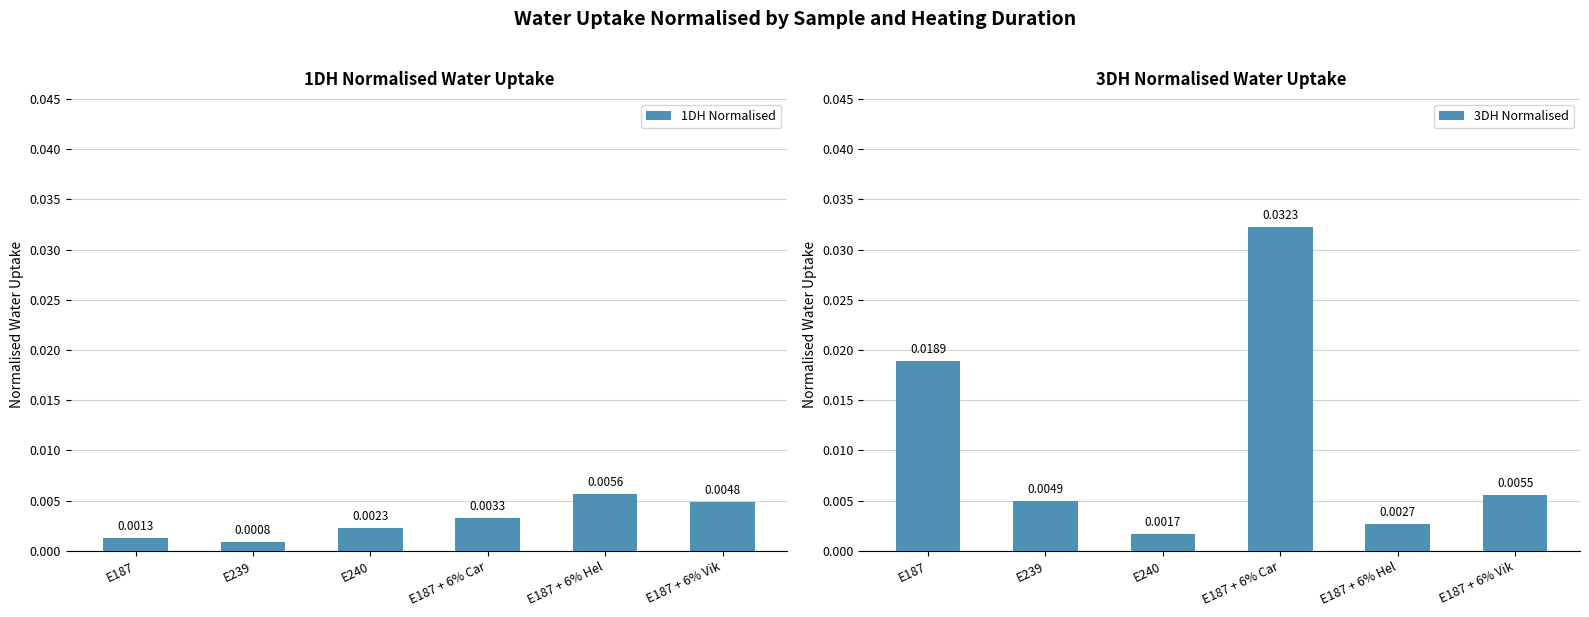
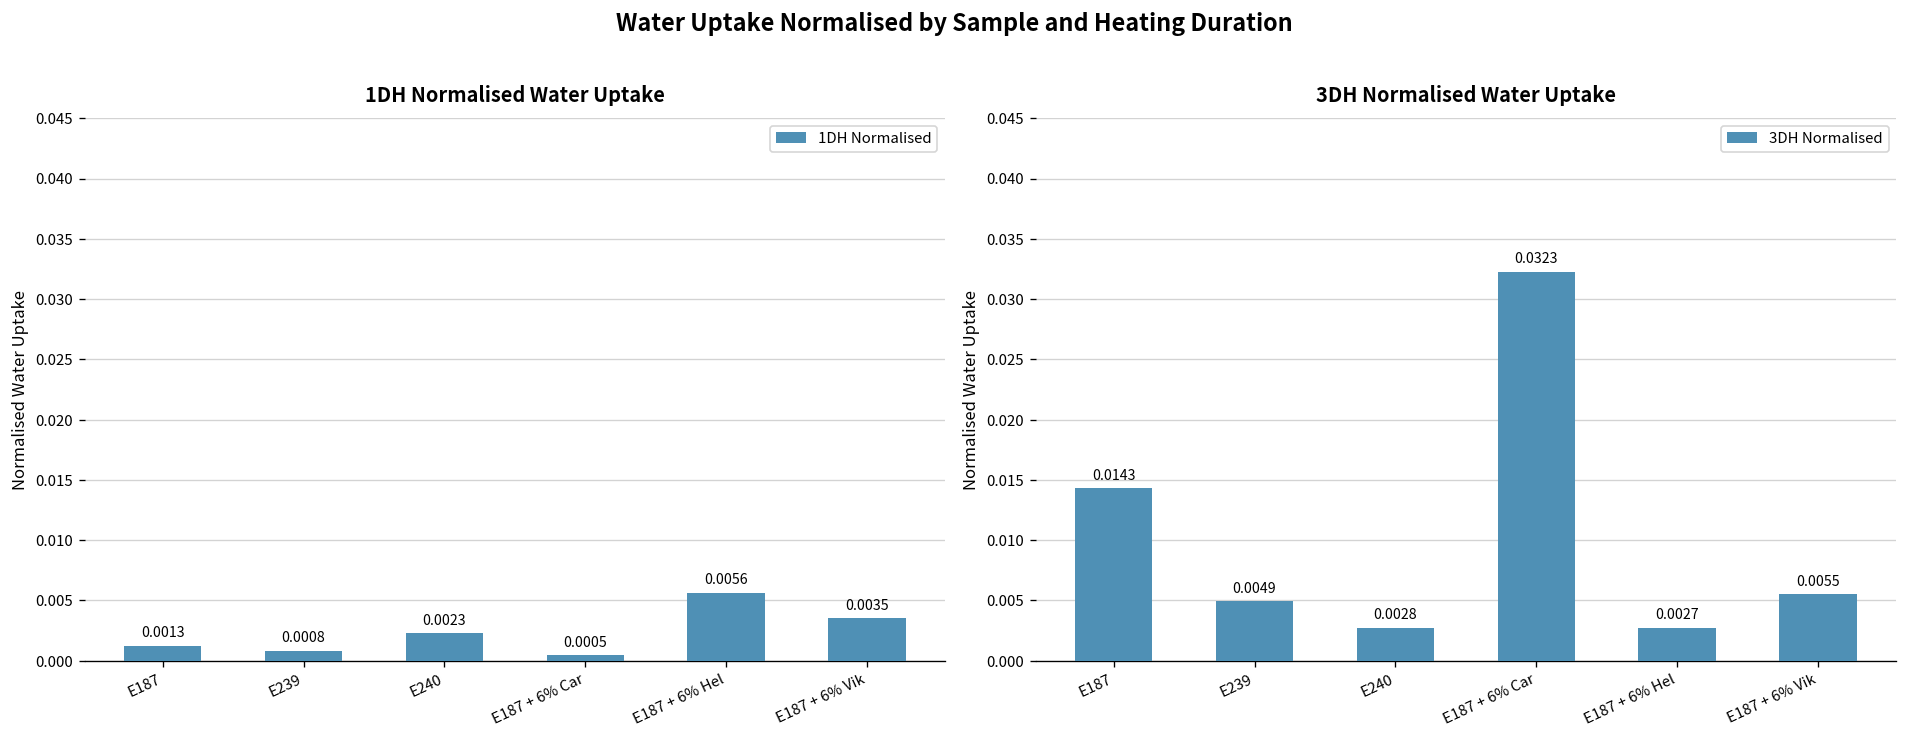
  {
    "1DH Normalised Water Uptake": {
      "E187": 0.0013,
      "E239": 0.0008,
      "E240": 0.0023,
-     "E187 + 6% Car": 0.0033,
+     "E187 + 6% Car": 0.0005,
      "E187 + 6% Hel": 0.0056,
-     "E187 + 6% Vik": 0.0048
+     "E187 + 6% Vik": 0.0035
    },
    "3DH Normalised Water Uptake": {
-     "E187": 0.0189,
+     "E187": 0.0143,
      "E239": 0.0049,
-     "E240": 0.0017,
+     "E240": 0.0028,
      "E187 + 6% Car": 0.0323,
      "E187 + 6% Hel": 0.0027,
      "E187 + 6% Vik": 0.0055
    }
  }
